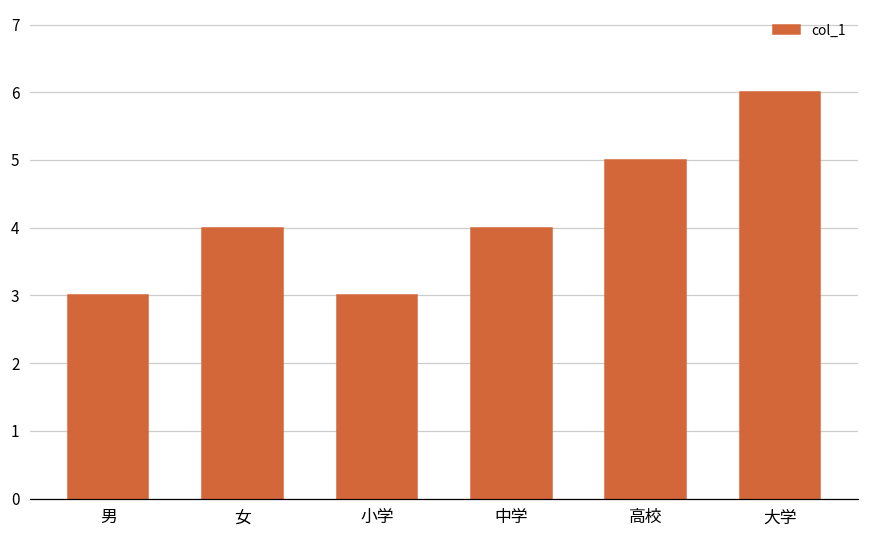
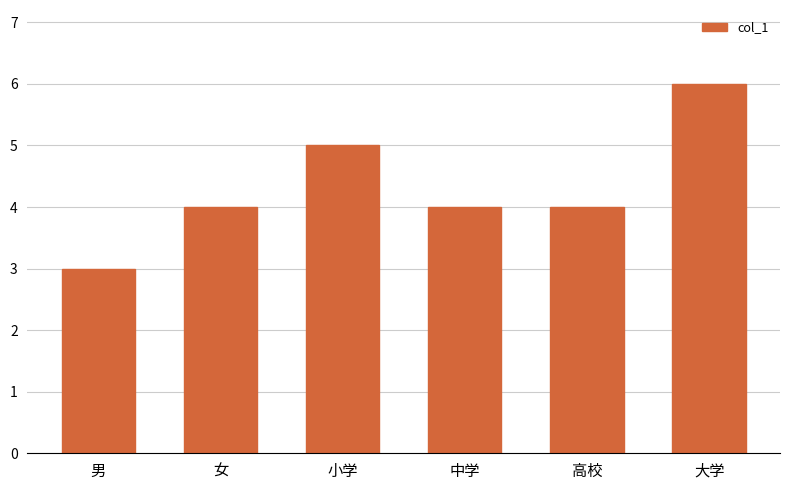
  {
    "男": 3,
    "女": 4,
-   "小学": 3,
+   "小学": 5,
    "中学": 4,
-   "高校": 5,
+   "高校": 4,
    "大学": 6
  }
